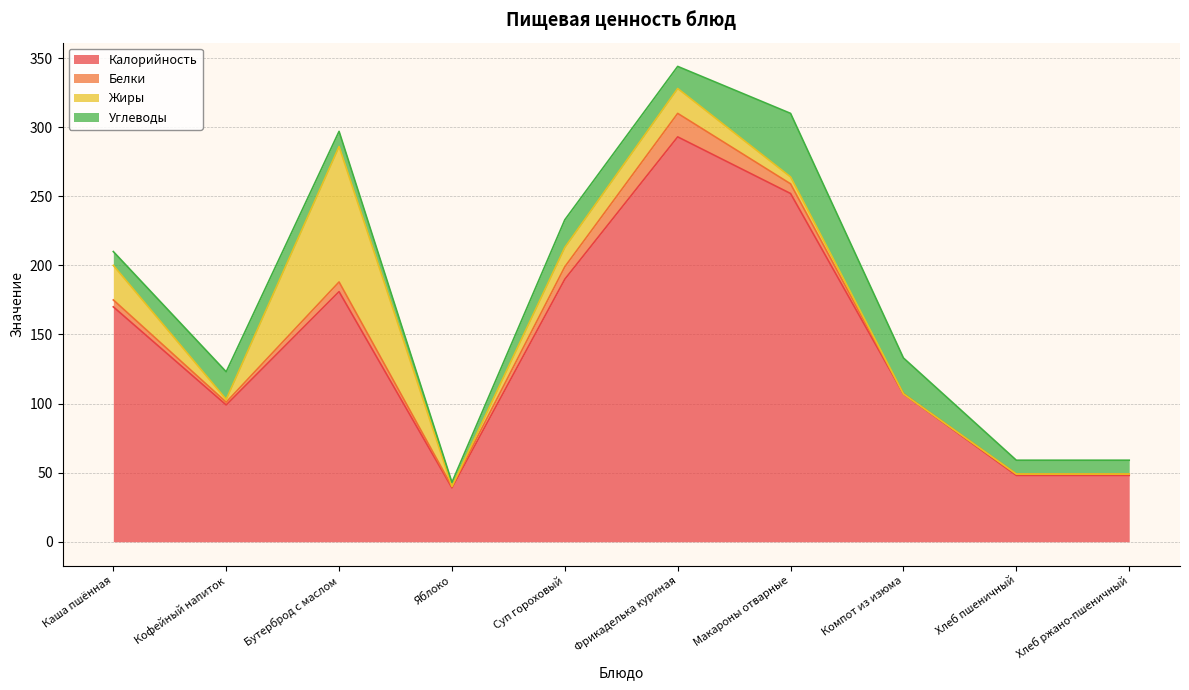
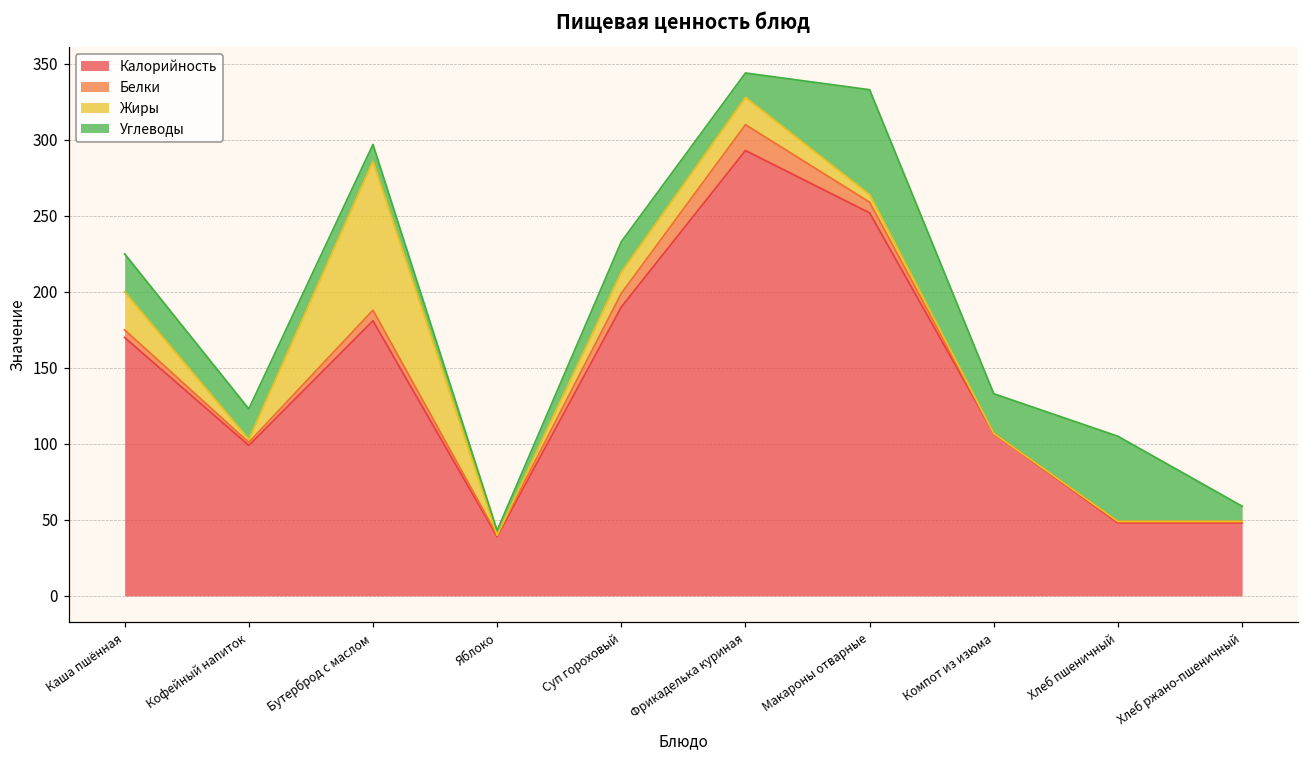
  {
    "Жиры": {
      "Каша пшённая": 25,
      "Кофейный напиток": 2,
      "Бутерброд с маслом": 98,
      "Суп гороховый": 14,
      "Фрикаделька куриная": 18,
      "Макароны отварные": 5
    },
    "Углеводы": {
-     "Каша пшённая": 10,
+     "Каша пшённая": 25,
      "Кофейный напиток": 20,
      "Бутерброд с маслом": 11,
      "Яблоко": 3,
      "Суп гороховый": 20,
      "Фрикаделька куриная": 16,
-     "Макароны отварные": 46,
+     "Макароны отварные": 69,
      "Компот из изюма": 26,
-     "Хлеб пшеничный": 10,
+     "Хлеб пшеничный": 56,
      "Хлеб ржано-пшеничный": 10
    }
  }
